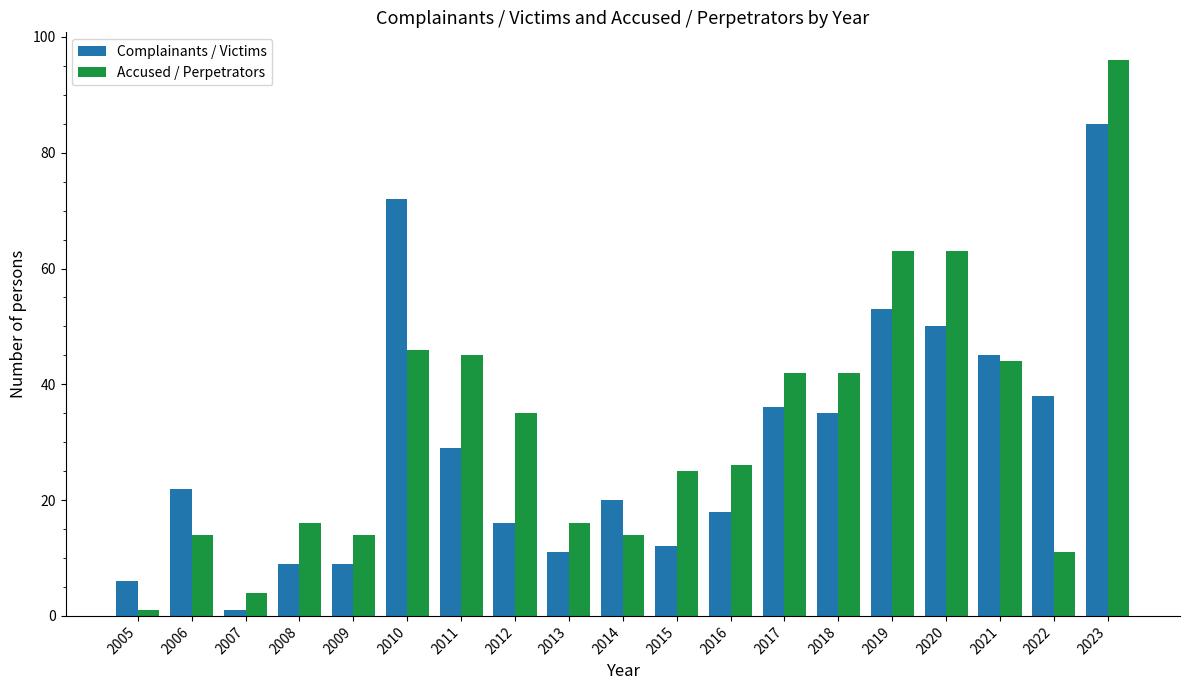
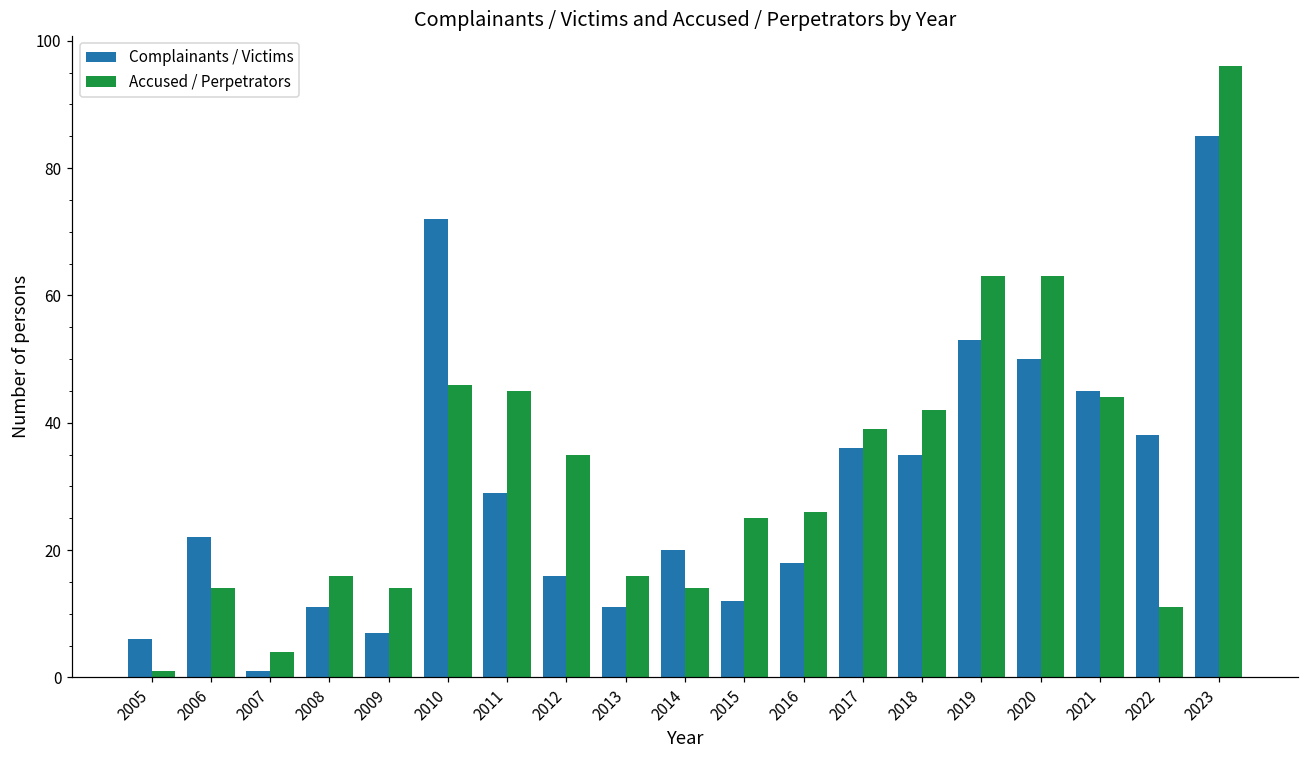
  {
    "Complainants / Victims": {
      "2005": 6,
      "2006": 22,
      "2007": 1,
-     "2008": 9,
-     "2009": 9,
+     "2008": 11,
+     "2009": 7,
      "2010": 72,
      "2011": 29,
      "2012": 16,
      "2013": 11,
      "2014": 20,
      "2015": 12,
      "2016": 18,
      "2017": 36,
      "2018": 35,
      "2019": 53,
      "2020": 50,
      "2021": 45,
      "2022": 38,
      "2023": 85
    },
    "Accused / Perpetrators": {
      "2005": 1,
      "2006": 14,
      "2007": 4,
      "2008": 16,
      "2009": 14,
      "2010": 46,
      "2011": 45,
      "2012": 35,
      "2013": 16,
      "2014": 14,
      "2015": 25,
      "2016": 26,
-     "2017": 42,
+     "2017": 39,
      "2018": 42,
      "2019": 63,
      "2020": 63,
      "2021": 44,
      "2022": 11,
      "2023": 96
    }
  }
